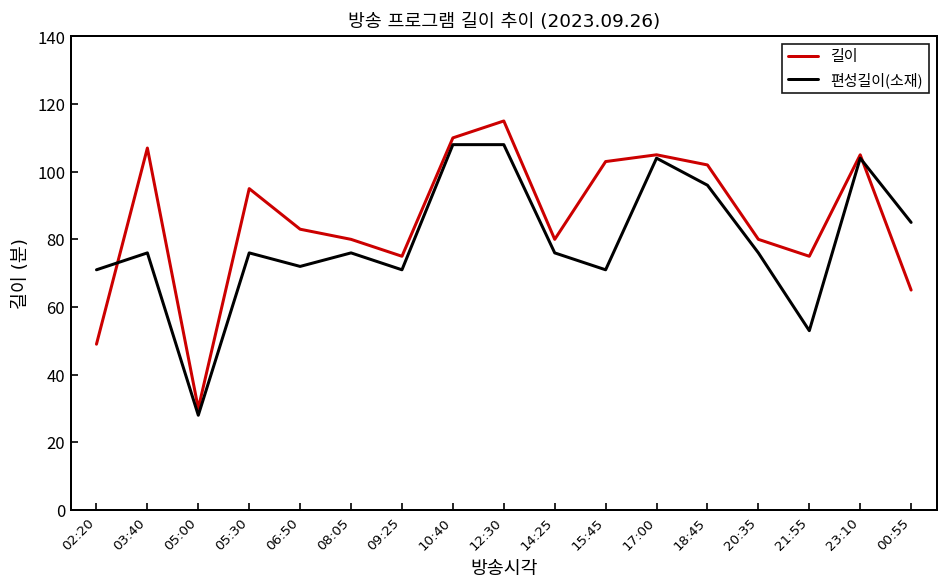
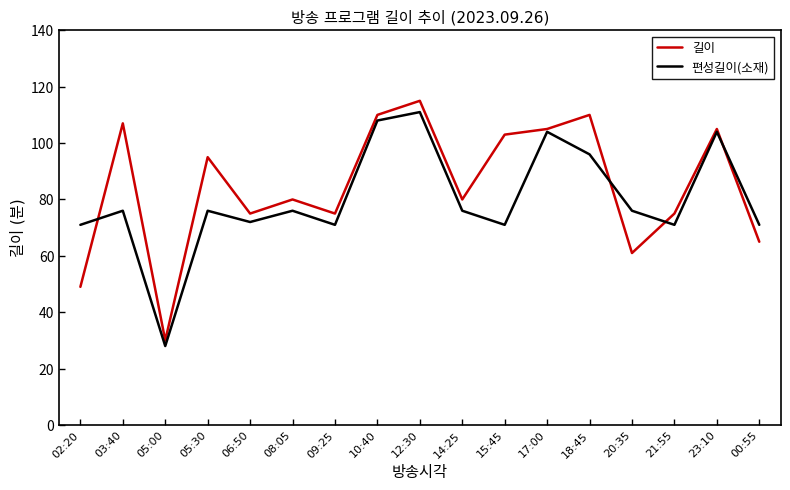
  {
    "길이": {
      "02:20": 49,
      "03:40": 107,
      "05:00": 30,
      "05:30": 95,
-     "06:50": 83,
+     "06:50": 75,
      "08:05": 80,
      "09:25": 75,
      "10:40": 110,
      "12:30": 115,
      "14:25": 80,
      "15:45": 103,
      "17:00": 105,
-     "18:45": 102,
-     "20:35": 80,
+     "18:45": 110,
+     "20:35": 61,
      "21:55": 75,
      "23:10": 105,
      "00:55": 65
    },
    "편성길이(소재)": {
      "02:20": 71,
      "03:40": 76,
      "05:00": 28,
      "05:30": 76,
      "06:50": 72,
      "08:05": 76,
      "09:25": 71,
      "10:40": 108,
-     "12:30": 108,
+     "12:30": 111,
      "14:25": 76,
      "15:45": 71,
      "17:00": 104,
      "18:45": 96,
      "20:35": 76,
-     "21:55": 53,
+     "21:55": 71,
      "23:10": 104,
-     "00:55": 85
+     "00:55": 71
    }
  }
